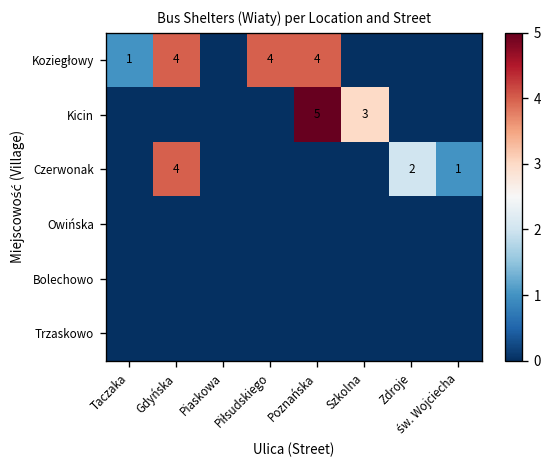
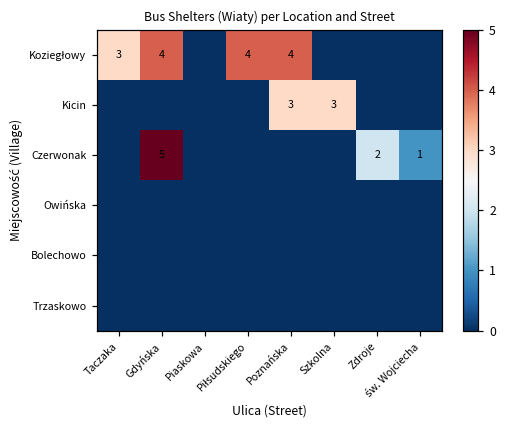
  {
    "Koziegłowy": {
-     "Taczaka": 1,
+     "Taczaka": 3,
      "Gdyńska": 4,
      "Piłsudskiego": 4,
      "Poznańska": 4
    },
    "Kicin": {
-     "Poznańska": 5,
+     "Poznańska": 3,
      "Szkolna": 3
    },
    "Czerwonak": {
-     "Gdyńska": 4,
+     "Gdyńska": 5,
      "Zdroje": 2,
      "św. Wojciecha": 1
    }
  }
